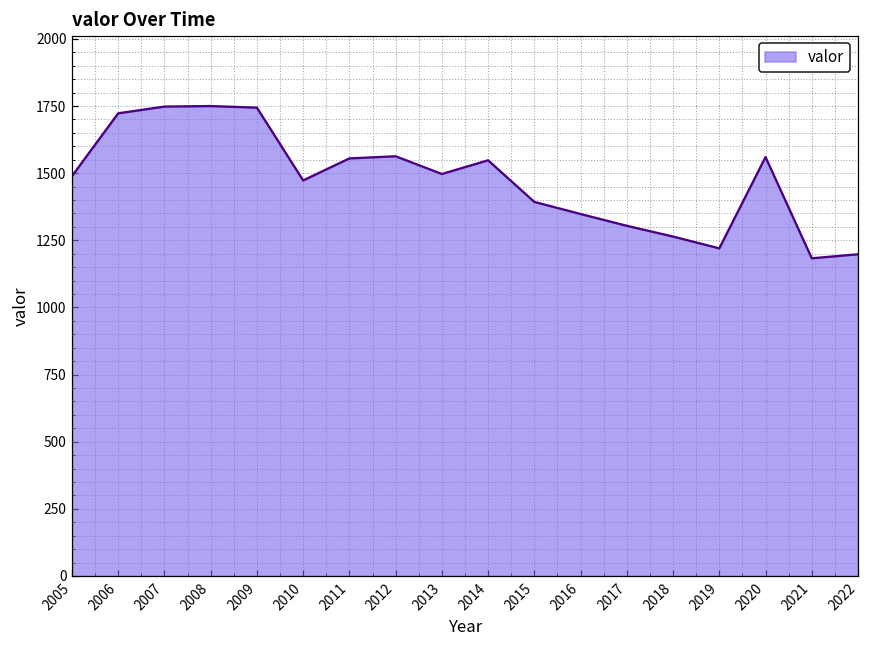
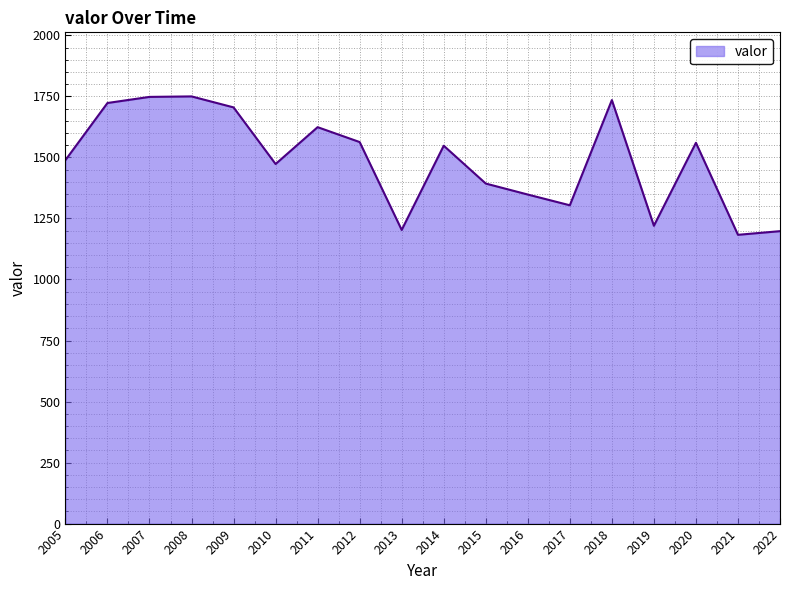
  {
    "2005": 1490,
    "2006": 1720,
    "2007": 1750,
    "2008": 1750,
-   "2009": 1740,
+   "2009": 1710,
    "2010": 1470,
-   "2011": 1560,
+   "2011": 1620,
    "2012": 1560,
-   "2013": 1500,
+   "2013": 1200,
    "2014": 1550,
    "2015": 1390,
    "2016": 1350,
    "2017": 1300,
-   "2018": 1260,
+   "2018": 1740,
    "2019": 1220,
    "2020": 1560,
    "2021": 1180,
    "2022": 1200
  }
